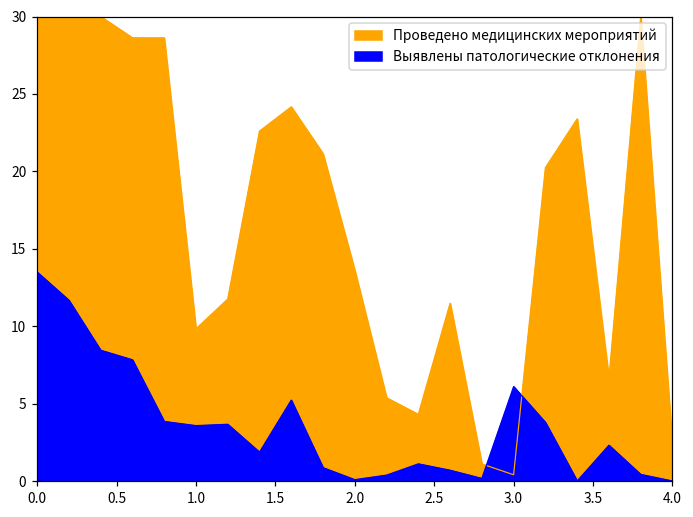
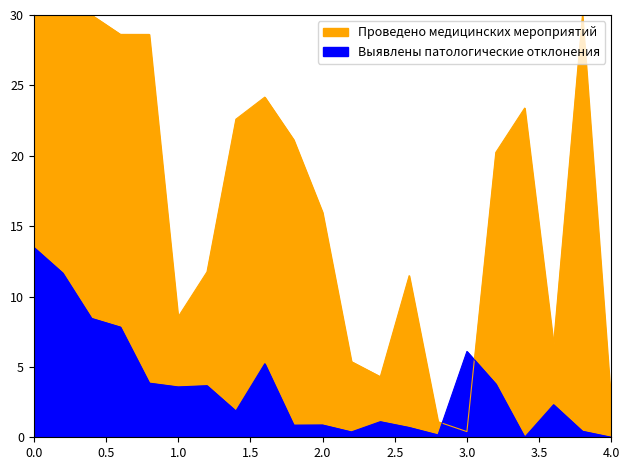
  {
    "Проведено медицинских мероприятий": {
      "0.0": 30.0,
-     "1.0": 9.8,
-     "2.0": 13.6,
+     "1.0": 8.6,
+     "2.0": 16.0,
      "3.0": 0.4,
      "4.0": 2.3
    },
    "Выявлены патологические отклонения": {
      "0.0": 13.5,
      "1.0": 3.6,
-     "2.0": 0.1,
+     "2.0": 0.9,
      "3.0": 6.1,
      "4.0": 0.0
    }
  }
